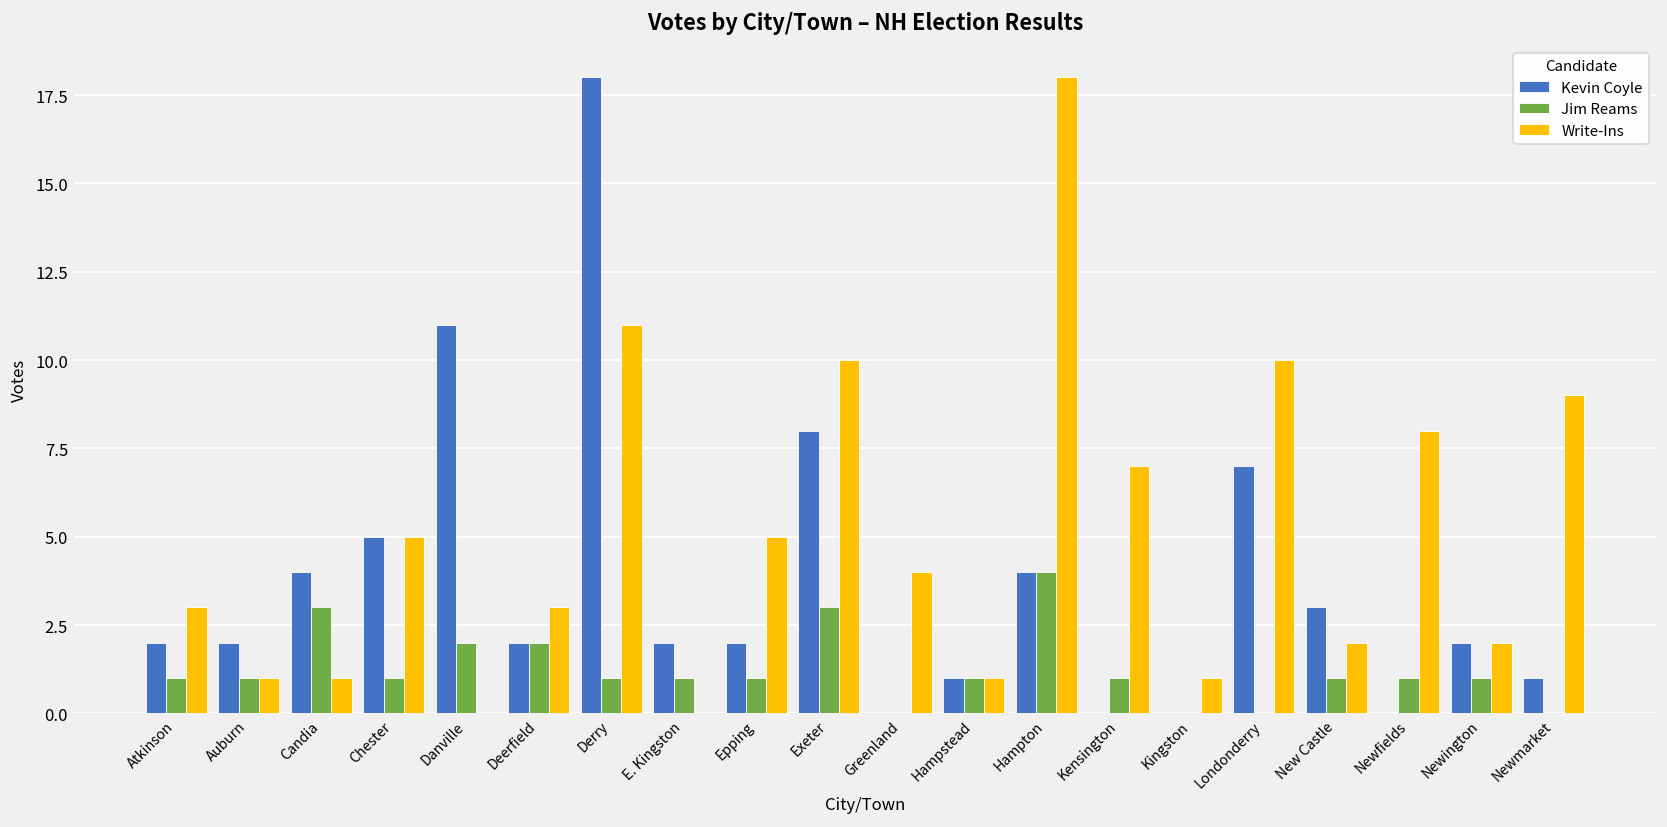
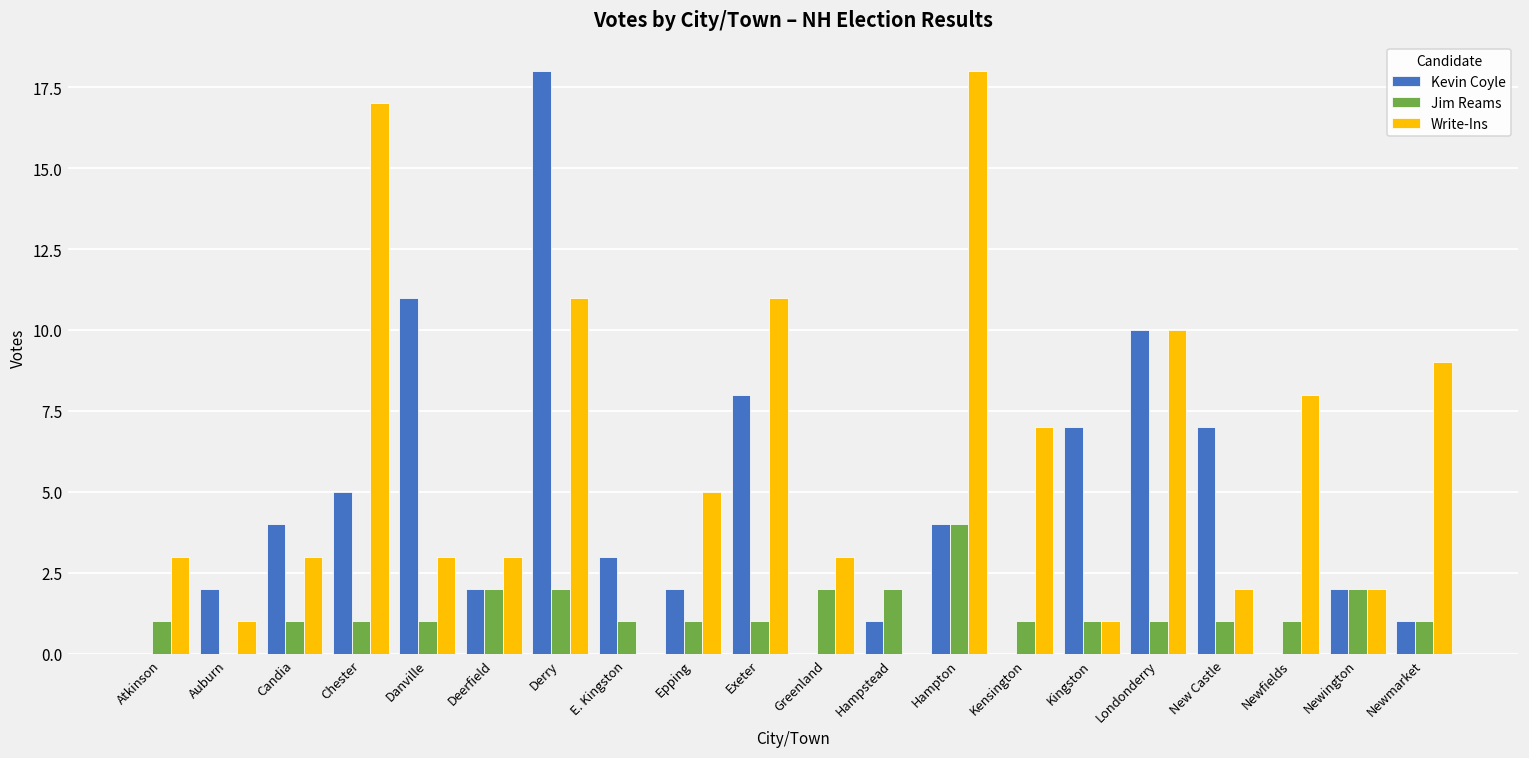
  {
    "Kevin Coyle": {
-     "Atkinson": 2,
+     "Atkinson": 0,
      "Auburn": 2,
      "Candia": 4,
      "Chester": 5,
      "Danville": 11,
      "Deerfield": 2,
      "Derry": 18,
-     "E. Kingston": 2,
+     "E. Kingston": 3,
      "Epping": 2,
      "Exeter": 8,
      "Greenland": 0,
      "Hampstead": 1,
      "Hampton": 4,
      "Kensington": 0,
-     "Kingston": 0,
-     "Londonderry": 7,
-     "New Castle": 3,
+     "Kingston": 7,
+     "Londonderry": 10,
+     "New Castle": 7,
      "Newfields": 0,
      "Newington": 2,
      "Newmarket": 1
    },
    "Jim Reams": {
      "Atkinson": 1,
-     "Auburn": 1,
-     "Candia": 3,
+     "Auburn": 0,
+     "Candia": 1,
      "Chester": 1,
-     "Danville": 2,
+     "Danville": 1,
      "Deerfield": 2,
-     "Derry": 1,
+     "Derry": 2,
      "E. Kingston": 1,
      "Epping": 1,
-     "Exeter": 3,
-     "Greenland": 0,
-     "Hampstead": 1,
+     "Exeter": 1,
+     "Greenland": 2,
+     "Hampstead": 2,
      "Hampton": 4,
      "Kensington": 1,
-     "Kingston": 0,
-     "Londonderry": 0,
+     "Kingston": 1,
+     "Londonderry": 1,
      "New Castle": 1,
      "Newfields": 1,
-     "Newington": 1,
-     "Newmarket": 0
+     "Newington": 2,
+     "Newmarket": 1
    },
    "Write-Ins": {
      "Atkinson": 3,
      "Auburn": 1,
-     "Candia": 1,
-     "Chester": 5,
-     "Danville": 0,
+     "Candia": 3,
+     "Chester": 17,
+     "Danville": 3,
      "Deerfield": 3,
      "Derry": 11,
      "E. Kingston": 0,
      "Epping": 5,
-     "Exeter": 10,
-     "Greenland": 4,
-     "Hampstead": 1,
+     "Exeter": 11,
+     "Greenland": 3,
+     "Hampstead": 0,
      "Hampton": 18,
      "Kensington": 7,
      "Kingston": 1,
      "Londonderry": 10,
      "New Castle": 2,
      "Newfields": 8,
      "Newington": 2,
      "Newmarket": 9
    }
  }
